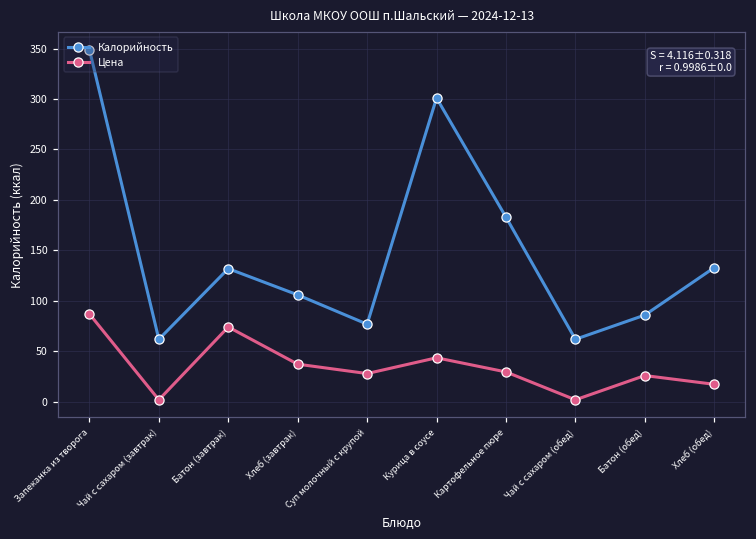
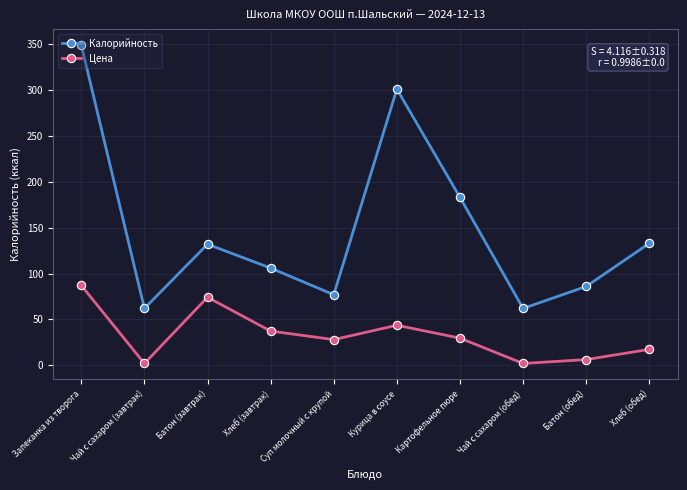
  {
    "Калорийность": {
      "Чай с сахаром (завтрак)": 60,
      "Батон (завтрак)": 130,
      "Хлеб (завтрак)": 110,
      "Суп молочный с крупой": 80,
      "Курица в соусе": 300,
      "Картофельное пюре": 180,
      "Чай с сахаром (обед)": 60,
      "Батон (обед)": 90,
      "Хлеб (обед)": 130
    },
    "Цена": {
      "Запеканка из творога": 90,
      "Чай с сахаром (завтрак)": 0,
      "Батон (завтрак)": 70,
      "Хлеб (завтрак)": 40,
      "Суп молочный с крупой": 30,
      "Курица в соусе": 40,
      "Картофельное пюре": 30,
      "Чай с сахаром (обед)": 0,
-     "Батон (обед)": 30,
+     "Батон (обед)": 10,
      "Хлеб (обед)": 20
    }
  }
